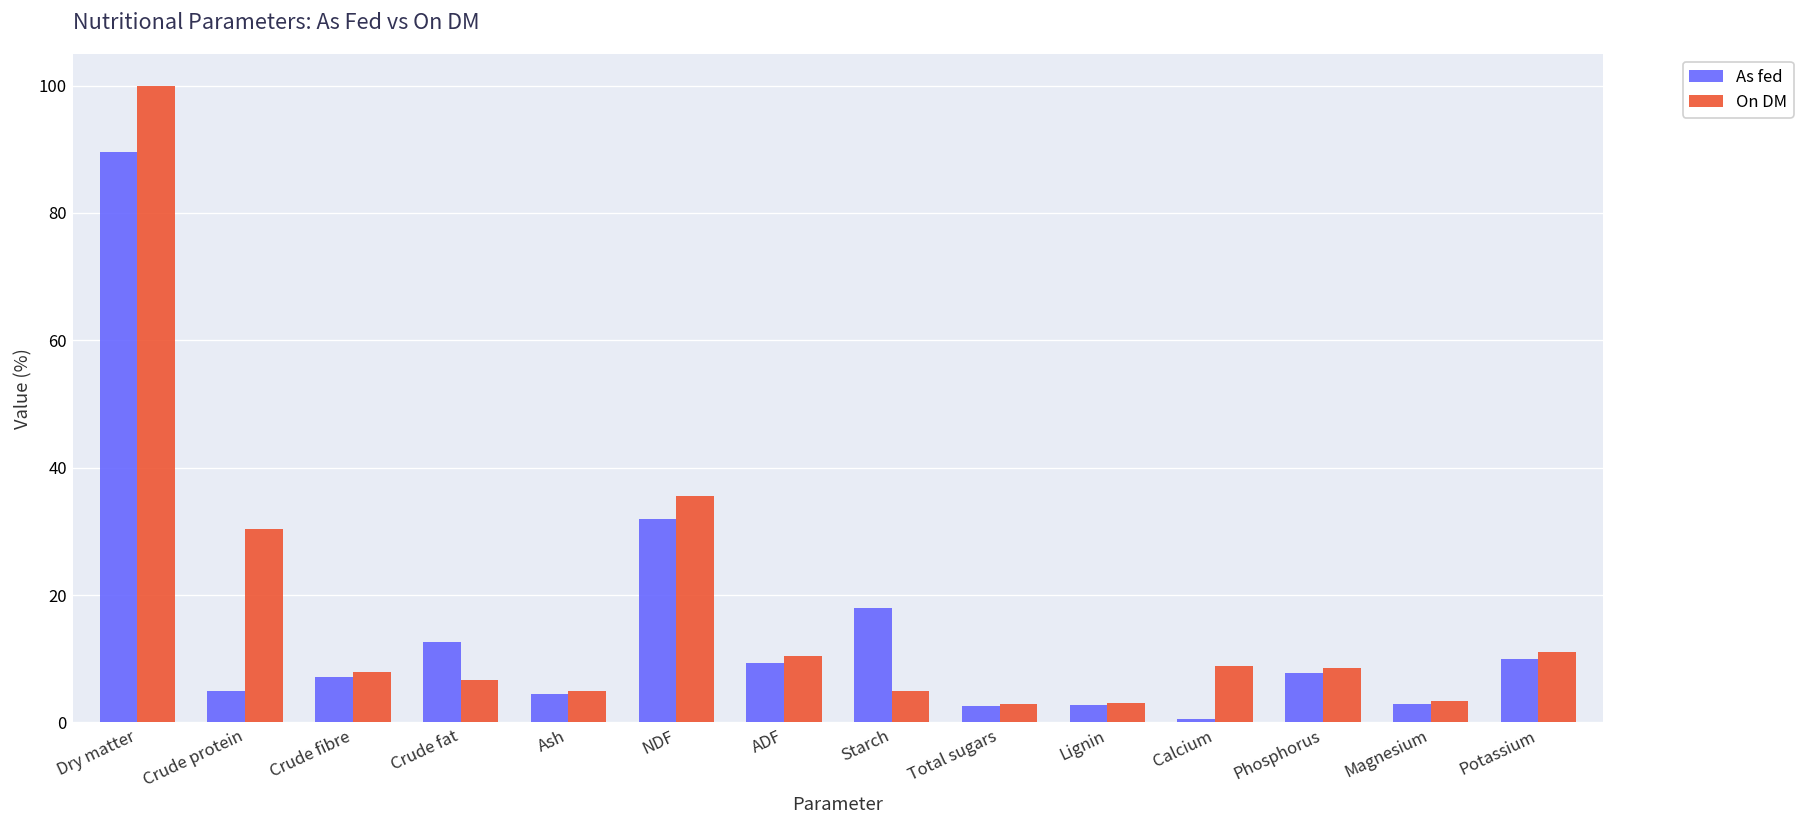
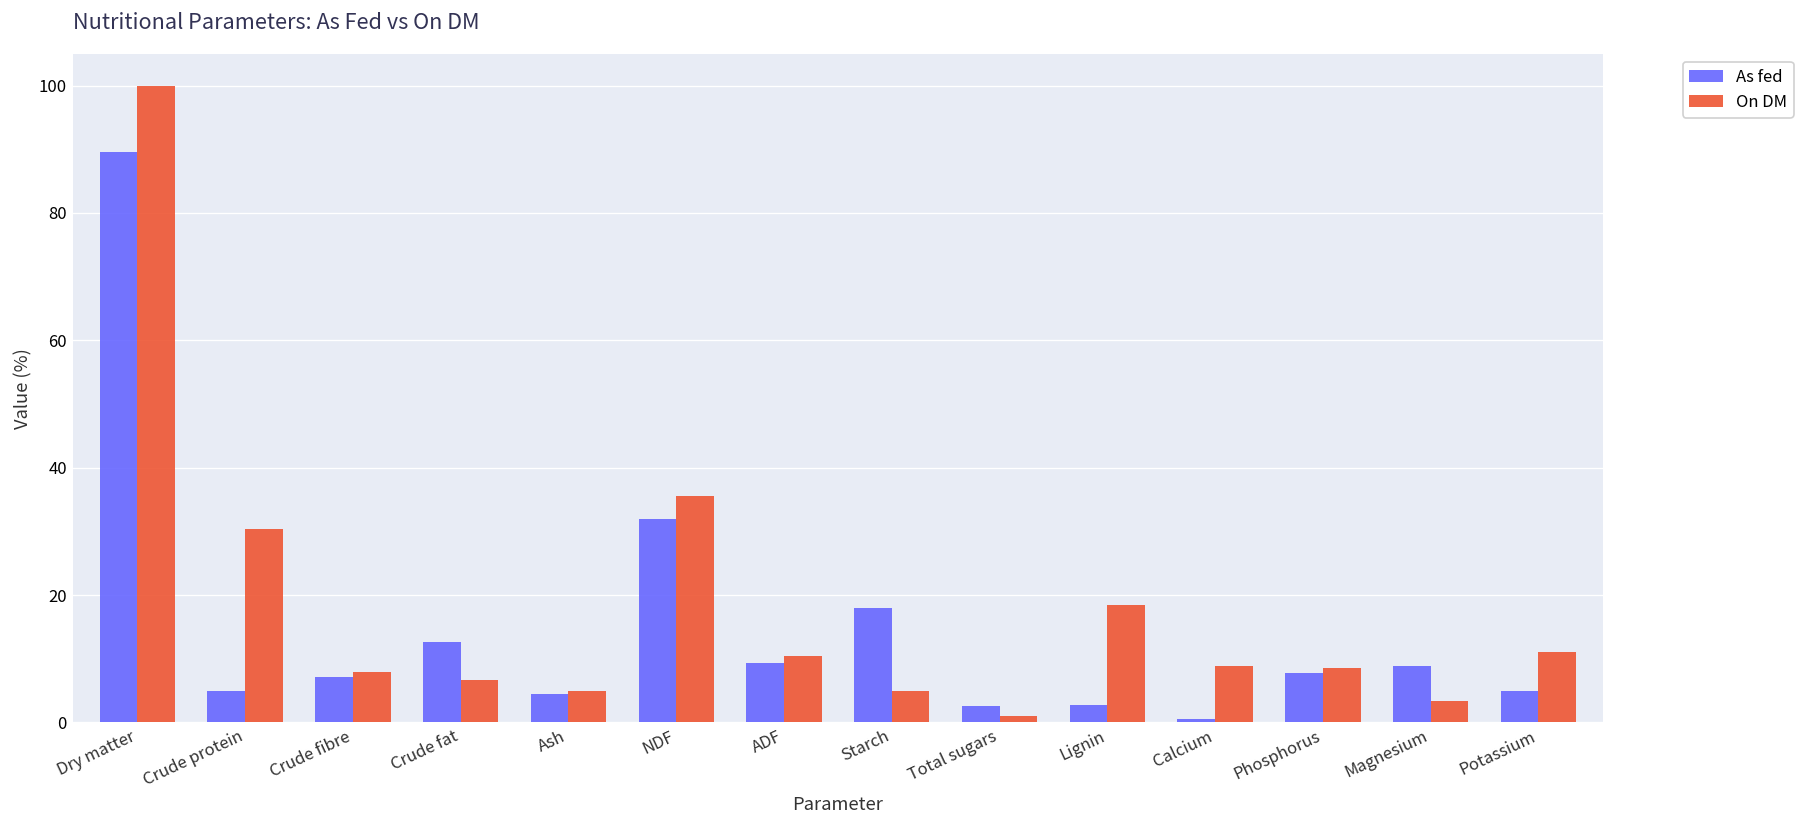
  {
    "As fed": {
      "Dry matter": 90,
      "Crude protein": 5,
      "Crude fibre": 7,
      "Crude fat": 13,
      "Ash": 4,
      "NDF": 32,
      "ADF": 9,
      "Starch": 18,
      "Total sugars": 3,
      "Lignin": 3,
      "Calcium": 1,
      "Phosphorus": 8,
-     "Magnesium": 3,
-     "Potassium": 10
+     "Magnesium": 9,
+     "Potassium": 5
    },
    "On DM": {
      "Dry matter": 100,
      "Crude protein": 30,
      "Crude fibre": 8,
      "Crude fat": 7,
      "Ash": 5,
      "NDF": 36,
      "ADF": 11,
      "Starch": 5,
-     "Total sugars": 3,
-     "Lignin": 3,
+     "Total sugars": 1,
+     "Lignin": 19,
      "Calcium": 9,
      "Phosphorus": 9,
      "Magnesium": 3,
      "Potassium": 11
    }
  }
